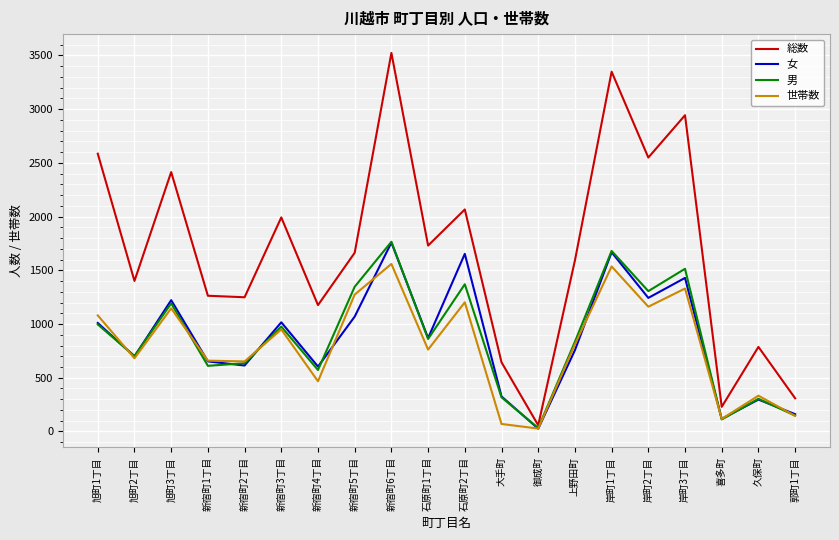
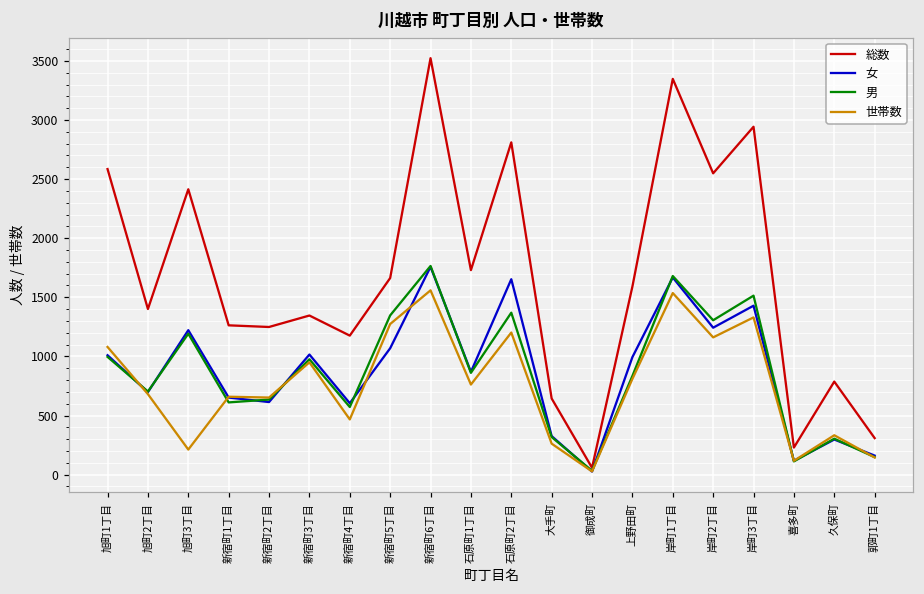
  {
    "総数": {
      "旭町1丁目": 2590,
      "旭町2丁目": 1400,
      "旭町3丁目": 2410,
      "新宿町1丁目": 1260,
      "新宿町2丁目": 1250,
-     "新宿町3丁目": 1990,
+     "新宿町3丁目": 1350,
      "新宿町4丁目": 1180,
      "新宿町5丁目": 1660,
      "新宿町6丁目": 3520,
      "石原町1丁目": 1730,
-     "石原町2丁目": 2070,
+     "石原町2丁目": 2810,
      "大手町": 640,
      "御成町": 60,
      "上野田町": 1590,
      "岸町1丁目": 3350,
      "岸町2丁目": 2550,
      "岸町3丁目": 2940,
      "喜多町": 230,
      "久保町": 790,
      "郭町1丁目": 310
    },
    "女": {
      "旭町3丁目": 1220,
      "新宿町3丁目": 1020,
      "新宿町4丁目": 600,
      "新宿町5丁目": 1070,
      "石原町2丁目": 1650,
-     "上野田町": 760,
+     "上野田町": 990,
      "岸町2丁目": 1240,
      "岸町3丁目": 1430
    },
    "男": {
      "旭町3丁目": 1190,
      "新宿町1丁目": 610,
      "新宿町3丁目": 980,
      "新宿町4丁目": 570,
      "新宿町5丁目": 1350,
      "石原町2丁目": 1370,
      "上野田町": 840,
      "岸町2丁目": 1310,
      "岸町3丁目": 1510
    },
    "世帯数": {
      "旭町1丁目": 1080,
-     "旭町3丁目": 1150,
+     "旭町3丁目": 210,
      "新宿町3丁目": 950,
      "新宿町4丁目": 470,
      "新宿町5丁目": 1270,
      "新宿町6丁目": 1560,
      "石原町1丁目": 760,
      "石原町2丁目": 1200,
-     "大手町": 70,
+     "大手町": 260,
      "上野田町": 810,
      "岸町1丁目": 1540,
      "岸町2丁目": 1160,
      "岸町3丁目": 1330,
      "久保町": 330
    }
  }
